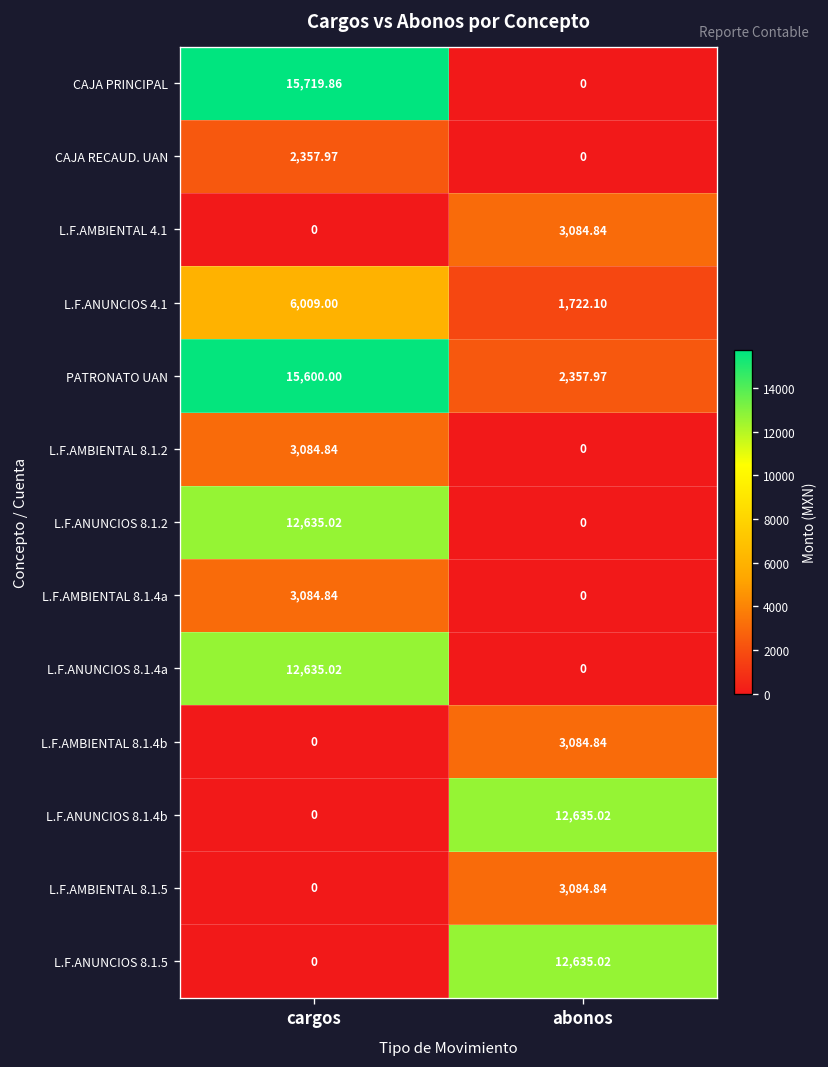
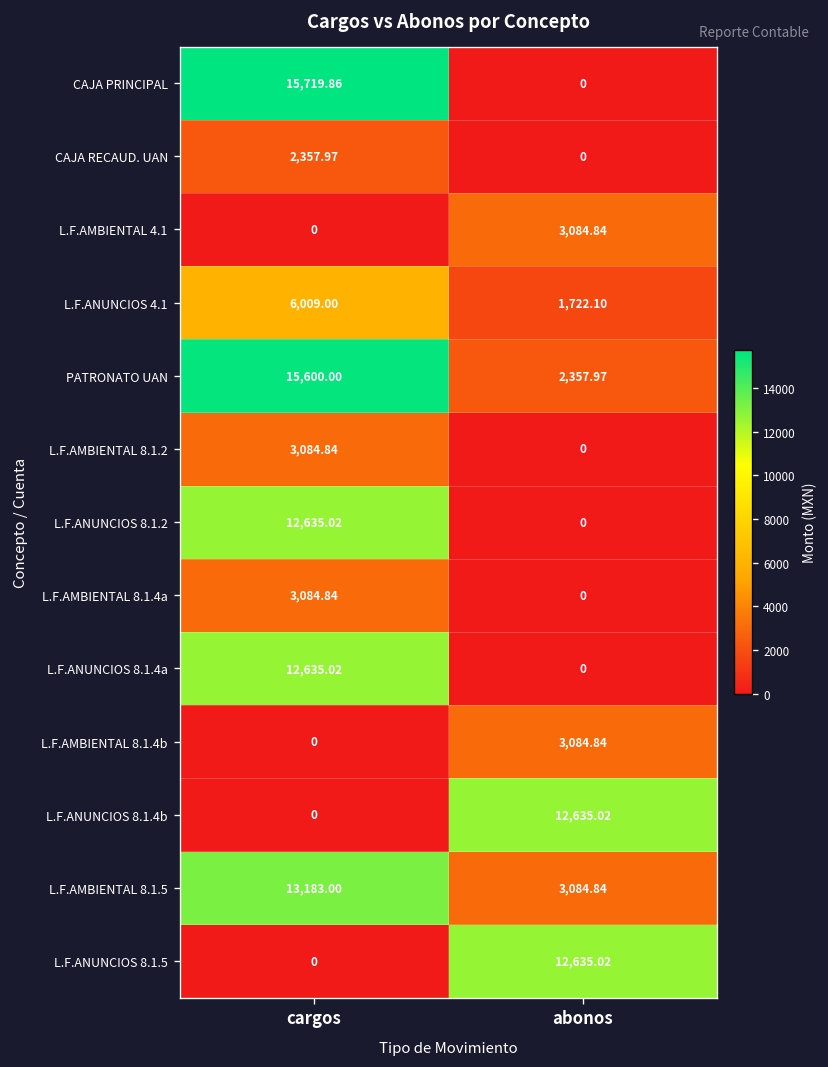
  {
    "CAJA PRINCIPAL": {
      "cargos": "15,719.86",
      "abonos": "0"
    },
    "CAJA RECAUD. UAN": {
      "cargos": "2,357.97",
      "abonos": "0"
    },
    "L.F.AMBIENTAL 4.1": {
      "cargos": "0",
      "abonos": "3,084.84"
    },
    "L.F.ANUNCIOS 4.1": {
      "cargos": "6,009.00",
      "abonos": "1,722.10"
    },
    "PATRONATO UAN": {
      "cargos": "15,600.00",
      "abonos": "2,357.97"
    },
    "L.F.AMBIENTAL 8.1.2": {
      "cargos": "3,084.84",
      "abonos": "0"
    },
    "L.F.ANUNCIOS 8.1.2": {
      "cargos": "12,635.02",
      "abonos": "0"
    },
    "L.F.AMBIENTAL 8.1.4a": {
      "cargos": "3,084.84",
      "abonos": "0"
    },
    "L.F.ANUNCIOS 8.1.4a": {
      "cargos": "12,635.02",
      "abonos": "0"
    },
    "L.F.AMBIENTAL 8.1.4b": {
      "cargos": "0",
      "abonos": "3,084.84"
    },
    "L.F.ANUNCIOS 8.1.4b": {
      "cargos": "0",
      "abonos": "12,635.02"
    },
    "L.F.AMBIENTAL 8.1.5": {
-     "cargos": "0",
+     "cargos": "13,183.00",
      "abonos": "3,084.84"
    },
    "L.F.ANUNCIOS 8.1.5": {
      "cargos": "0",
      "abonos": "12,635.02"
    }
  }
